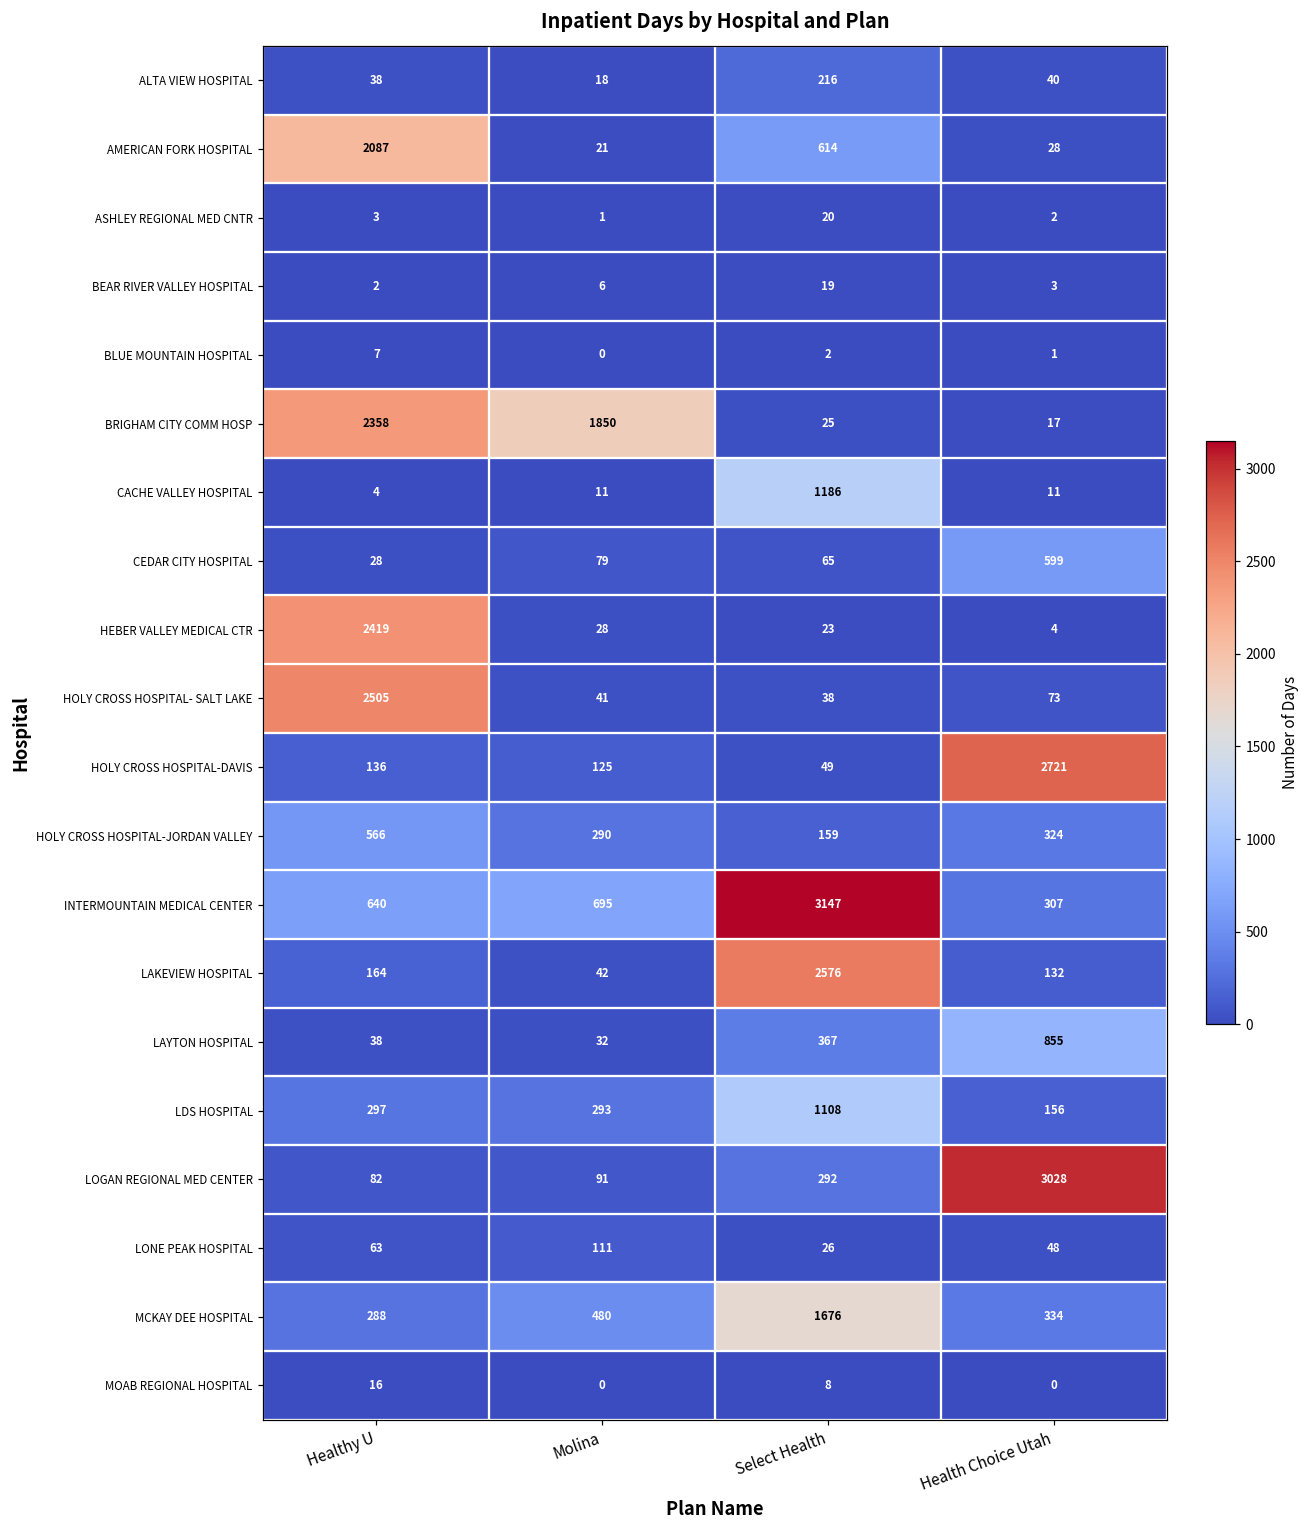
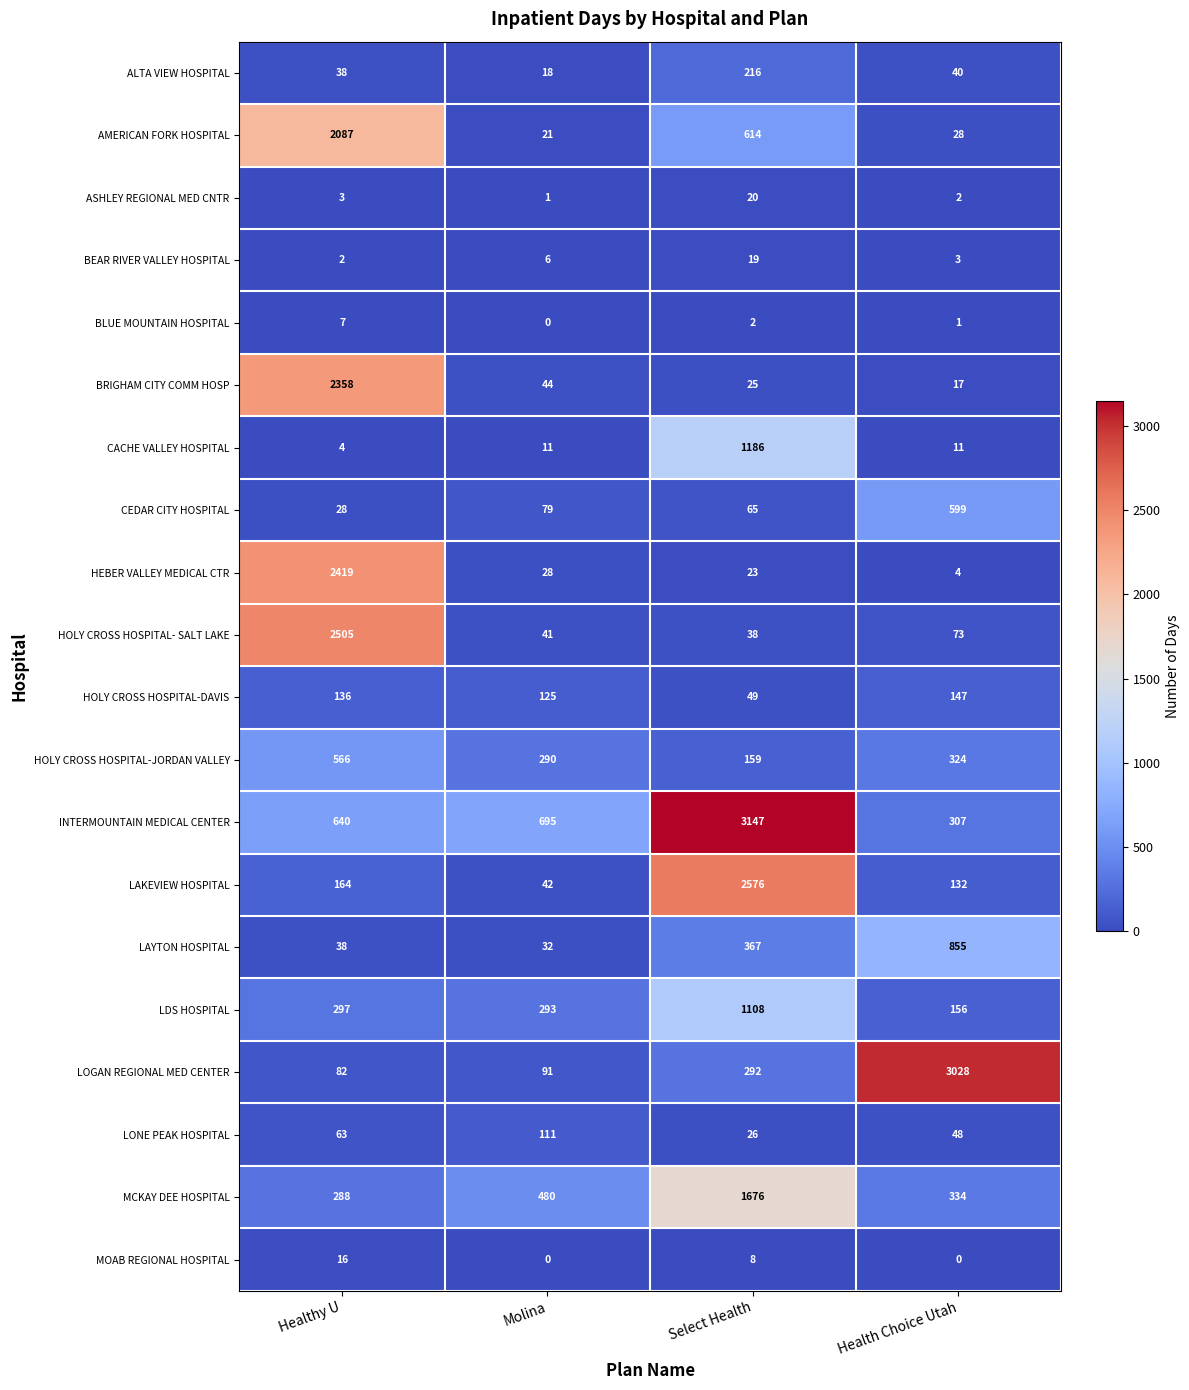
  {
    "ALTA VIEW HOSPITAL": {
      "Healthy U": 38,
      "Molina": 18,
      "Select Health": 216,
      "Health Choice Utah": 40
    },
    "AMERICAN FORK HOSPITAL": {
      "Healthy U": 2087,
      "Molina": 21,
      "Select Health": 614,
      "Health Choice Utah": 28
    },
    "ASHLEY REGIONAL MED CNTR": {
      "Healthy U": 3,
      "Molina": 1,
      "Select Health": 20,
      "Health Choice Utah": 2
    },
    "BEAR RIVER VALLEY HOSPITAL": {
      "Healthy U": 2,
      "Molina": 6,
      "Select Health": 19,
      "Health Choice Utah": 3
    },
    "BLUE MOUNTAIN HOSPITAL": {
      "Healthy U": 7,
      "Molina": 0,
      "Select Health": 2,
      "Health Choice Utah": 1
    },
    "BRIGHAM CITY COMM HOSP": {
      "Healthy U": 2358,
-     "Molina": 1850,
+     "Molina": 44,
      "Select Health": 25,
      "Health Choice Utah": 17
    },
    "CACHE VALLEY HOSPITAL": {
      "Healthy U": 4,
      "Molina": 11,
      "Select Health": 1186,
      "Health Choice Utah": 11
    },
    "CEDAR CITY HOSPITAL": {
      "Healthy U": 28,
      "Molina": 79,
      "Select Health": 65,
      "Health Choice Utah": 599
    },
    "HEBER VALLEY MEDICAL CTR": {
      "Healthy U": 2419,
      "Molina": 28,
      "Select Health": 23,
      "Health Choice Utah": 4
    },
    "HOLY CROSS HOSPITAL- SALT LAKE": {
      "Healthy U": 2505,
      "Molina": 41,
      "Select Health": 38,
      "Health Choice Utah": 73
    },
    "HOLY CROSS HOSPITAL-DAVIS": {
      "Healthy U": 136,
      "Molina": 125,
      "Select Health": 49,
-     "Health Choice Utah": 2721
+     "Health Choice Utah": 147
    },
    "HOLY CROSS HOSPITAL-JORDAN VALLEY": {
      "Healthy U": 566,
      "Molina": 290,
      "Select Health": 159,
      "Health Choice Utah": 324
    },
    "INTERMOUNTAIN MEDICAL CENTER": {
      "Healthy U": 640,
      "Molina": 695,
      "Select Health": 3147,
      "Health Choice Utah": 307
    },
    "LAKEVIEW HOSPITAL": {
      "Healthy U": 164,
      "Molina": 42,
      "Select Health": 2576,
      "Health Choice Utah": 132
    },
    "LAYTON HOSPITAL": {
      "Healthy U": 38,
      "Molina": 32,
      "Select Health": 367,
      "Health Choice Utah": 855
    },
    "LDS HOSPITAL": {
      "Healthy U": 297,
      "Molina": 293,
      "Select Health": 1108,
      "Health Choice Utah": 156
    },
    "LOGAN REGIONAL MED CENTER": {
      "Healthy U": 82,
      "Molina": 91,
      "Select Health": 292,
      "Health Choice Utah": 3028
    },
    "LONE PEAK HOSPITAL": {
      "Healthy U": 63,
      "Molina": 111,
      "Select Health": 26,
      "Health Choice Utah": 48
    },
    "MCKAY DEE HOSPITAL": {
      "Healthy U": 288,
      "Molina": 480,
      "Select Health": 1676,
      "Health Choice Utah": 334
    },
    "MOAB REGIONAL HOSPITAL": {
      "Healthy U": 16,
      "Molina": 0,
      "Select Health": 8,
      "Health Choice Utah": 0
    }
  }
